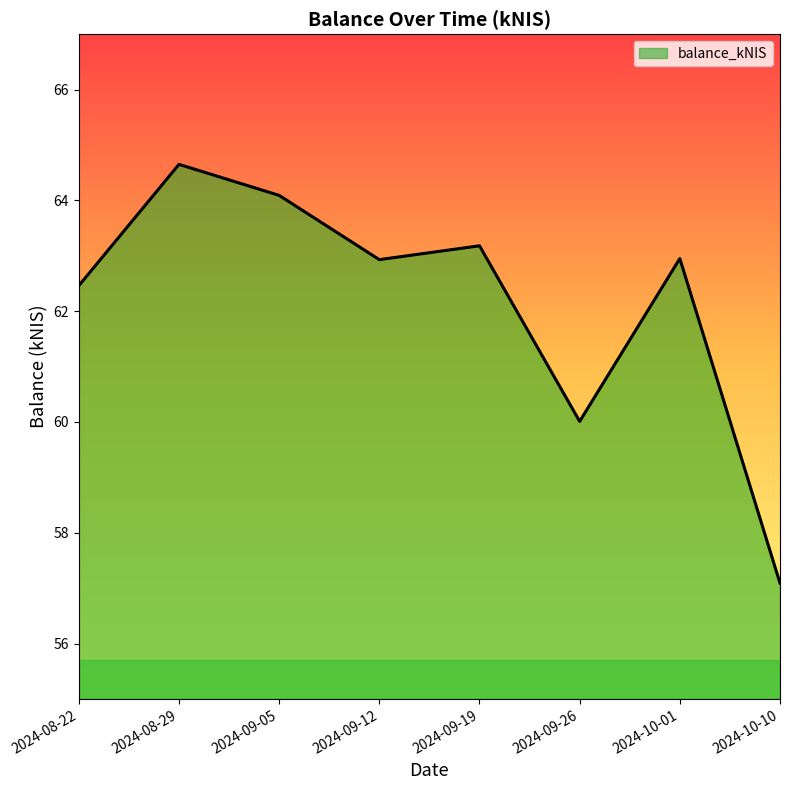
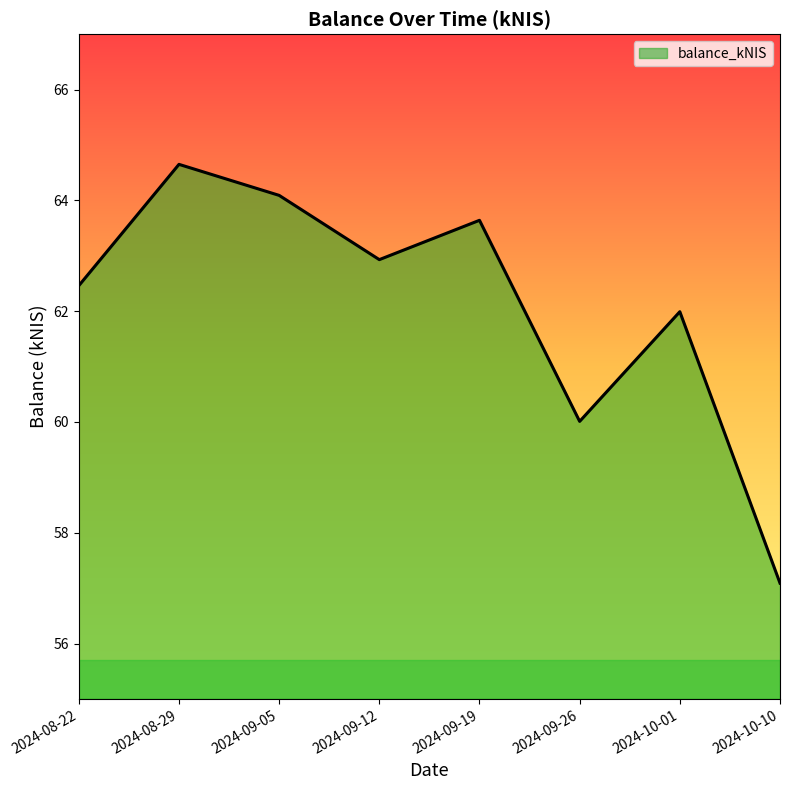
  {
    "2024-08-22": 62.5,
    "2024-08-29": 64.7,
    "2024-09-05": 64.1,
    "2024-09-12": 62.9,
-   "2024-09-19": 63.2,
+   "2024-09-19": 63.6,
    "2024-09-26": 60.0,
-   "2024-10-01": 63.0,
+   "2024-10-01": 62.0,
    "2024-10-10": 57.1
  }
